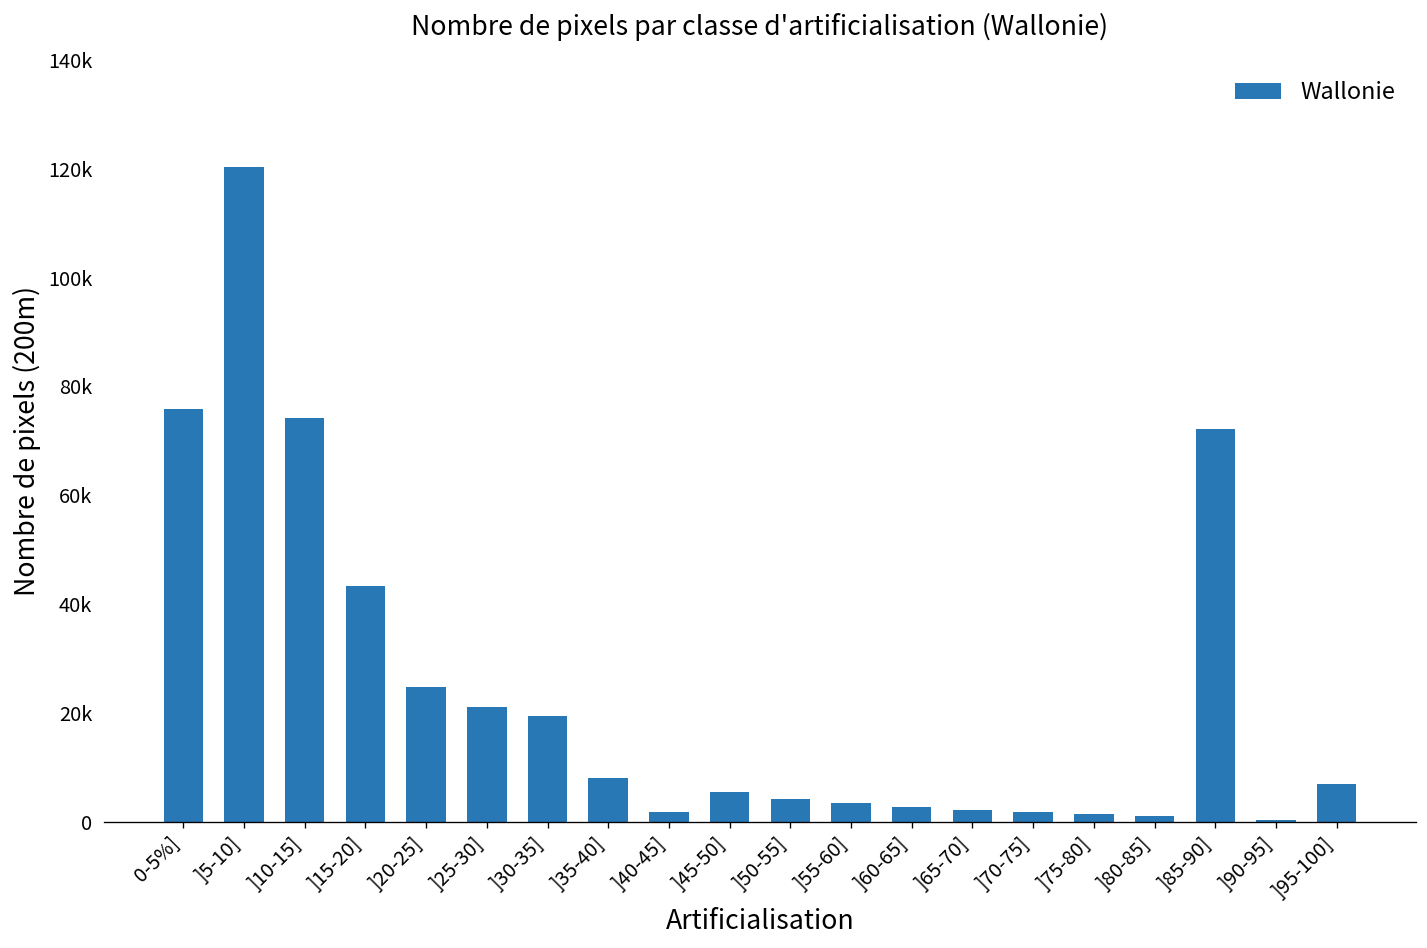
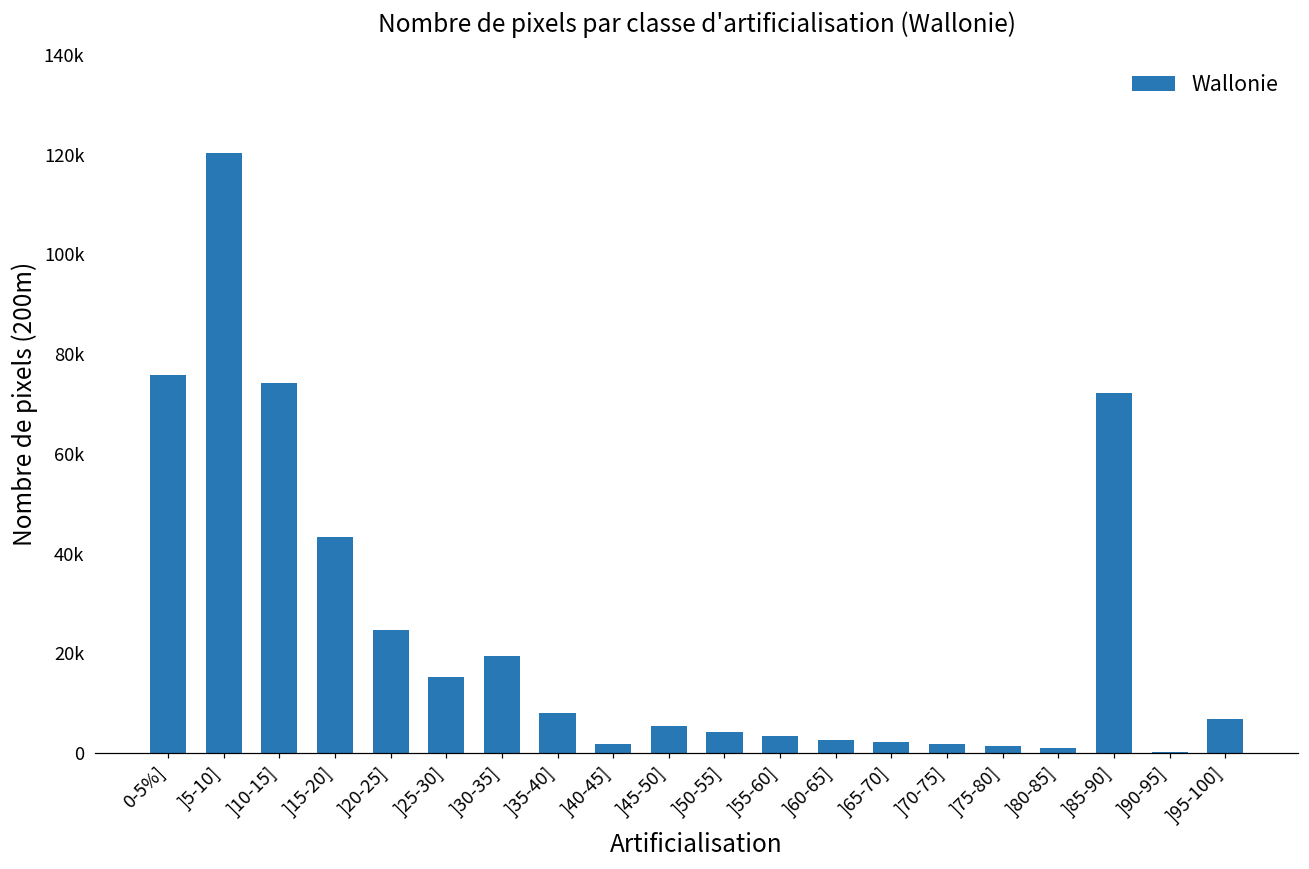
  {
    "0-5%]": 76000,
    "]5-10]": 120000,
    "]10-15]": 74000,
    "]15-20]": 43000,
    "]20-25]": 25000,
-   "]25-30]": 21000,
+   "]25-30]": 15000,
    "]30-35]": 19000,
    "]35-40]": 8000,
    "]40-45]": 2000,
    "]45-50]": 5000,
    "]50-55]": 4000,
    "]55-60]": 3000,
    "]60-65]": 3000,
    "]65-70]": 2000,
    "]70-75]": 2000,
    "]75-80]": 1000,
    "]80-85]": 1000,
    "]85-90]": 72000,
    "]95-100]": 7000
  }
